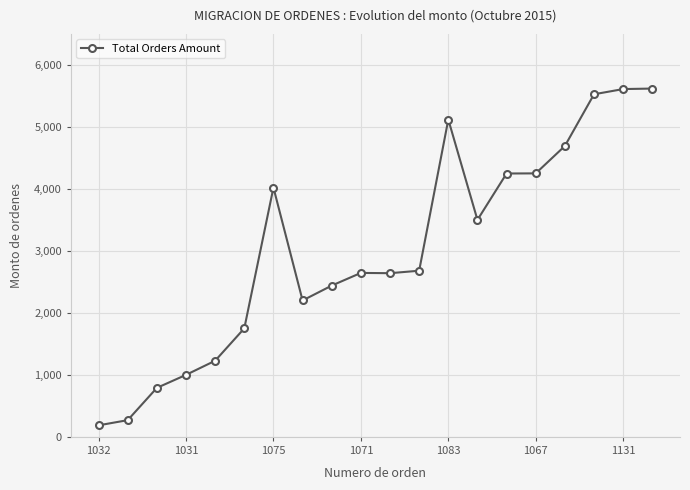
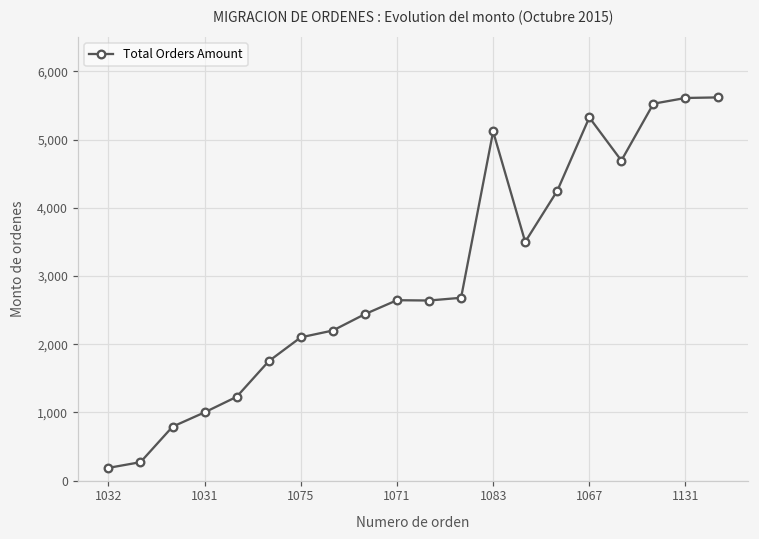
  {
    "1032": "200",
    "1031": "1,000",
-   "1075": "4,000",
+   "1075": "2,100",
    "1071": "2,600",
    "1083": "5,100",
-   "1067": "4,300",
+   "1067": "5,300",
    "1131": "5,600"
  }
